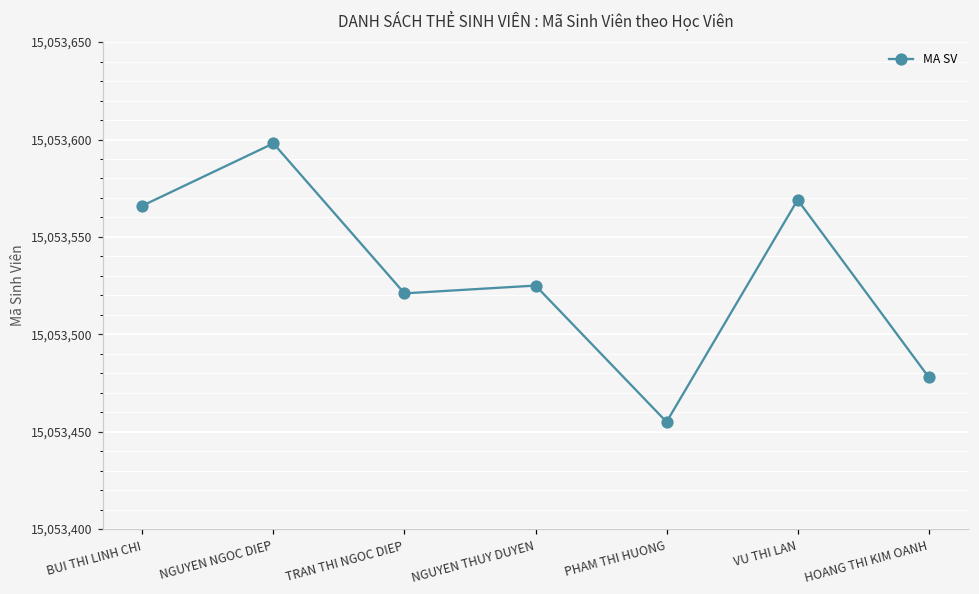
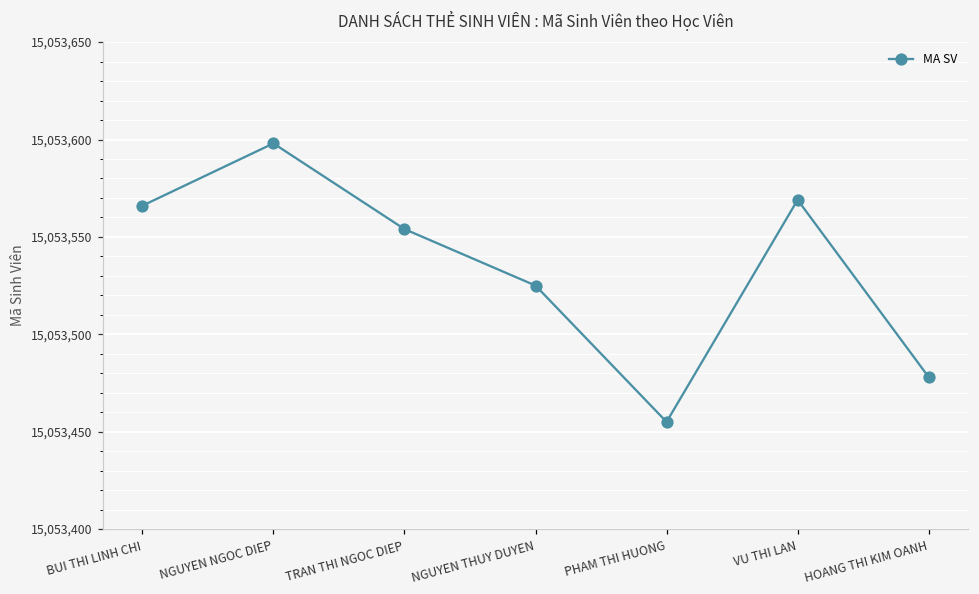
  {
    "BUI THI LINH CHI": "15,053,566",
    "NGUYEN NGOC DIEP": "15,053,598",
-   "TRAN THI NGOC DIEP": "15,053,521",
+   "TRAN THI NGOC DIEP": "15,053,554",
    "NGUYEN THUY DUYEN": "15,053,525",
    "PHAM THI HUONG": "15,053,455",
    "VU THI LAN": "15,053,569",
    "HOANG THI KIM OANH": "15,053,478"
  }
